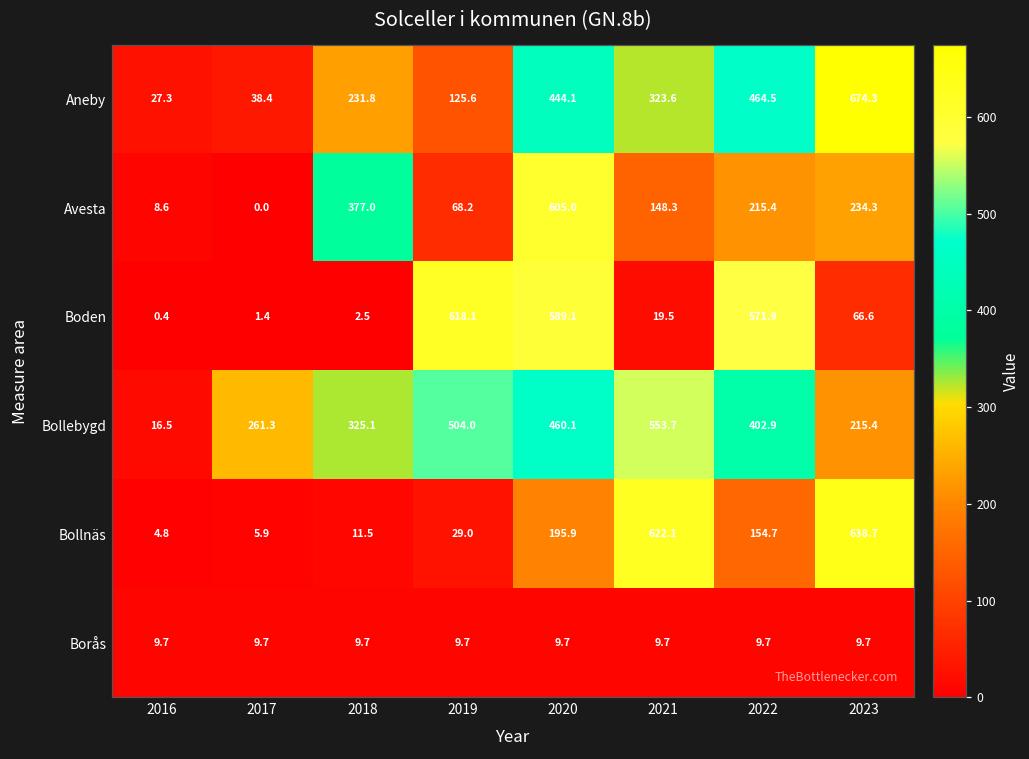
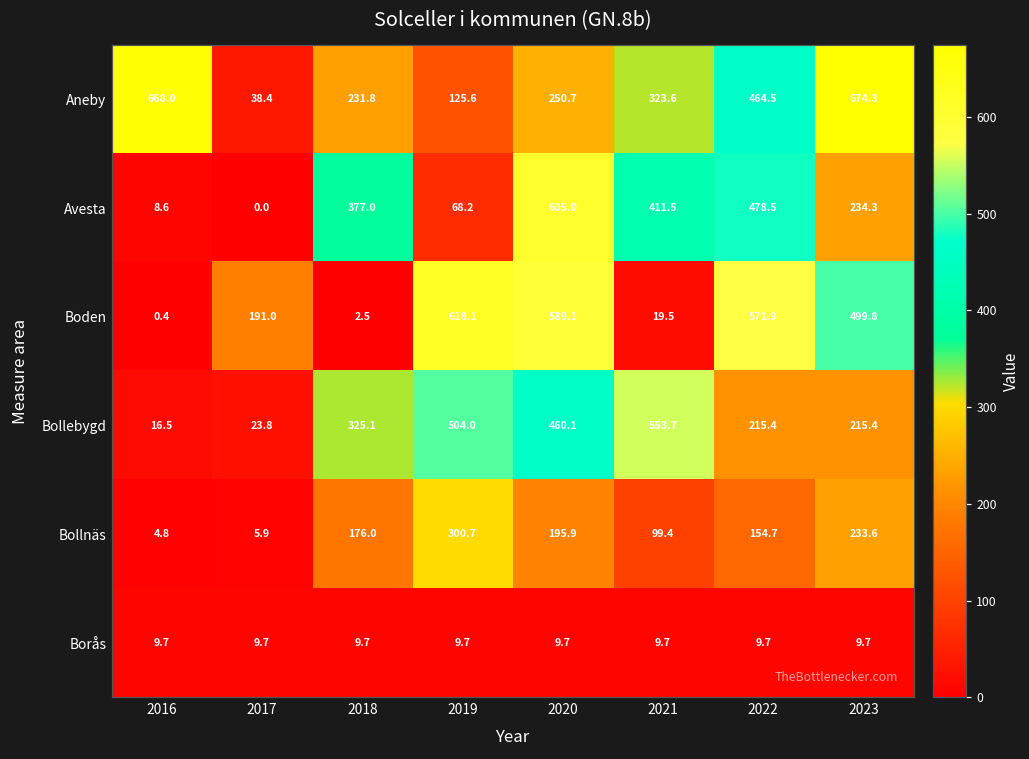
  {
    "Aneby": {
-     "2016": 27.3,
+     "2016": 668.0,
      "2017": 38.4,
      "2018": 231.8,
      "2019": 125.6,
-     "2020": 444.1,
+     "2020": 250.7,
      "2021": 323.6,
      "2022": 464.5,
      "2023": 674.3
    },
    "Avesta": {
      "2016": 8.6,
      "2017": 0.0,
      "2018": 377.0,
      "2019": 68.2,
      "2020": 605.0,
-     "2021": 148.3,
-     "2022": 215.4,
+     "2021": 411.5,
+     "2022": 478.5,
      "2023": 234.3
    },
    "Boden": {
      "2016": 0.4,
-     "2017": 1.4,
+     "2017": 191.0,
      "2018": 2.5,
      "2019": 618.1,
      "2020": 589.1,
      "2021": 19.5,
      "2022": 571.9,
-     "2023": 66.6
+     "2023": 499.8
    },
    "Bollebygd": {
      "2016": 16.5,
-     "2017": 261.3,
+     "2017": 23.8,
      "2018": 325.1,
      "2019": 504.0,
      "2020": 460.1,
      "2021": 553.7,
-     "2022": 402.9,
+     "2022": 215.4,
      "2023": 215.4
    },
    "Bollnäs": {
      "2016": 4.8,
      "2017": 5.9,
-     "2018": 11.5,
-     "2019": 29.0,
+     "2018": 176.0,
+     "2019": 300.7,
      "2020": 195.9,
-     "2021": 622.1,
+     "2021": 99.4,
      "2022": 154.7,
-     "2023": 638.7
+     "2023": 233.6
    },
    "Borås": {
      "2016": 9.7,
      "2017": 9.7,
      "2018": 9.7,
      "2019": 9.7,
      "2020": 9.7,
      "2021": 9.7,
      "2022": 9.7
    }
  }
